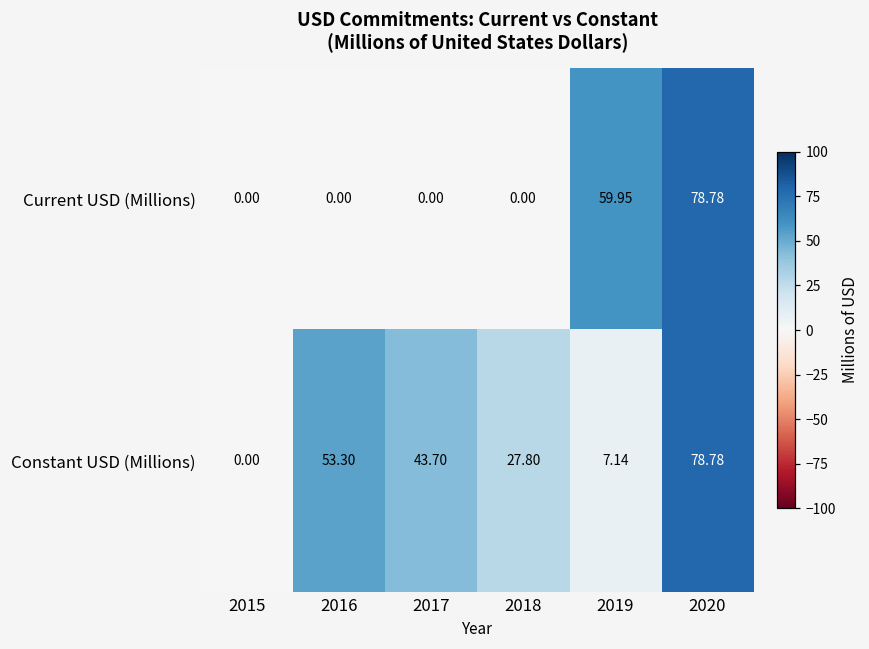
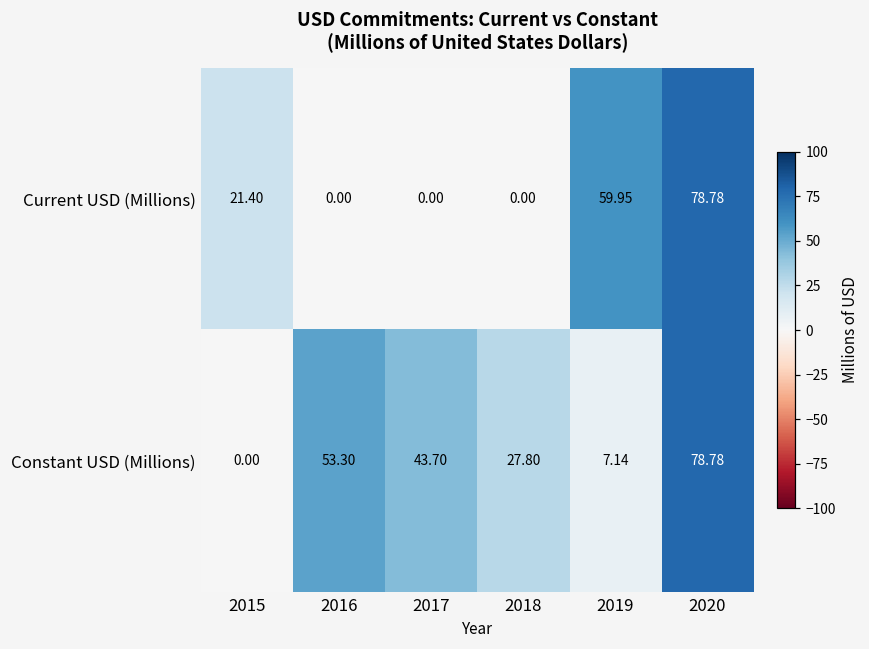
  {
    "Current USD (Millions)": {
-     "2015": 0.00,
+     "2015": 21.40,
      "2016": 0.00,
      "2017": 0.00,
      "2018": 0.00,
      "2019": 59.95,
      "2020": 78.78
    },
    "Constant USD (Millions)": {
      "2015": 0.00,
      "2016": 53.30,
      "2017": 43.70,
      "2018": 27.80,
      "2019": 7.14,
      "2020": 78.78
    }
  }
